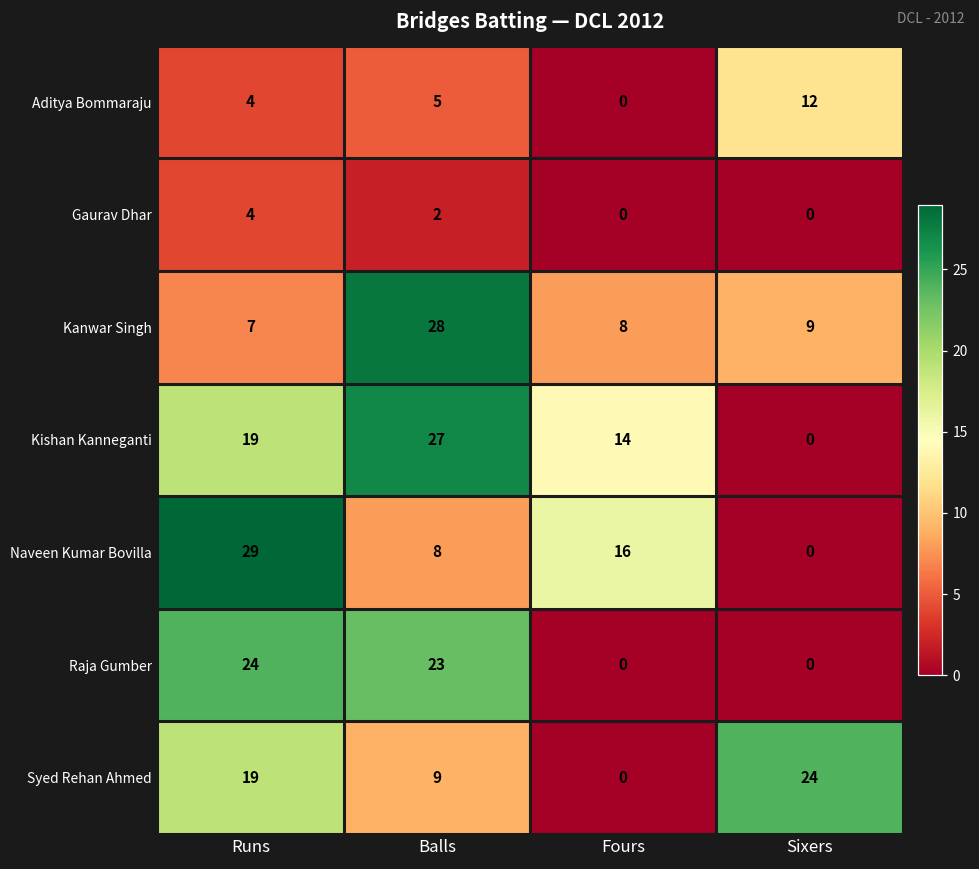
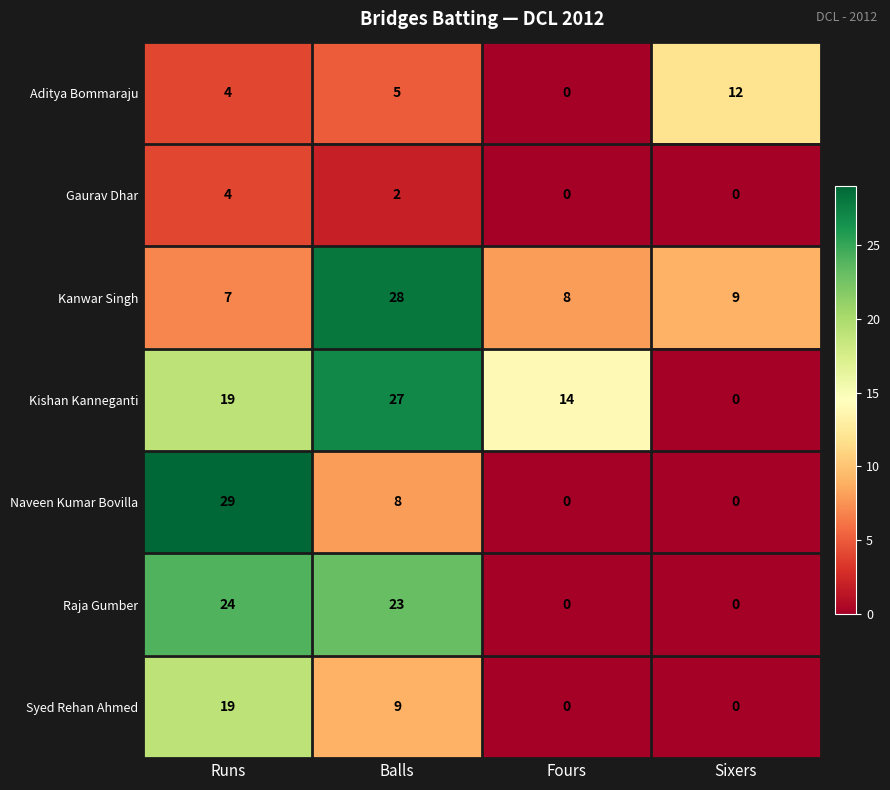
  {
    "Aditya Bommaraju": {
      "Runs": 4,
      "Balls": 5,
      "Fours": 0,
      "Sixers": 12
    },
    "Gaurav Dhar": {
      "Runs": 4,
      "Balls": 2,
      "Fours": 0,
      "Sixers": 0
    },
    "Kanwar Singh": {
      "Runs": 7,
      "Balls": 28,
      "Fours": 8,
      "Sixers": 9
    },
    "Kishan Kanneganti": {
      "Runs": 19,
      "Balls": 27,
      "Fours": 14,
      "Sixers": 0
    },
    "Naveen Kumar Bovilla": {
      "Runs": 29,
      "Balls": 8,
-     "Fours": 16,
+     "Fours": 0,
      "Sixers": 0
    },
    "Raja Gumber": {
      "Runs": 24,
      "Balls": 23,
      "Fours": 0,
      "Sixers": 0
    },
    "Syed Rehan Ahmed": {
      "Runs": 19,
      "Balls": 9,
      "Fours": 0,
-     "Sixers": 24
+     "Sixers": 0
    }
  }
